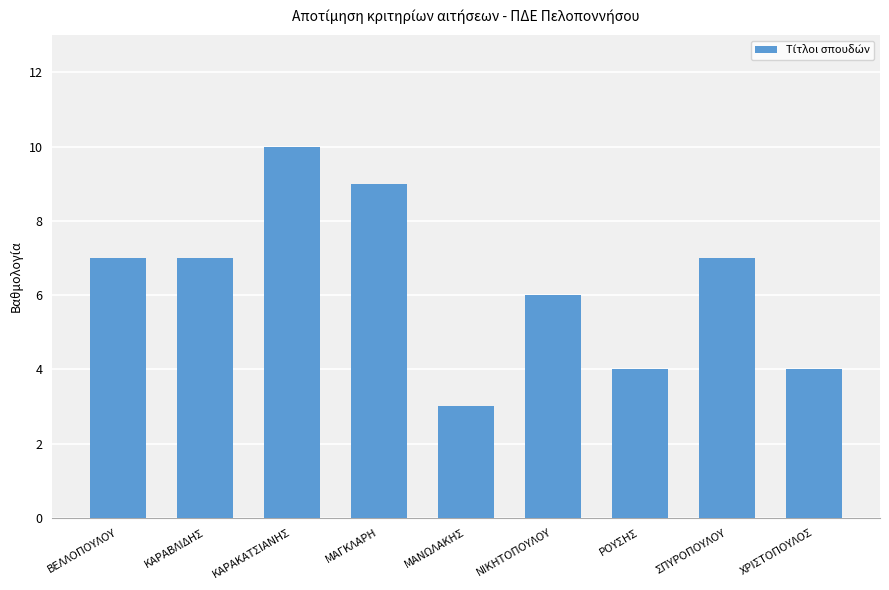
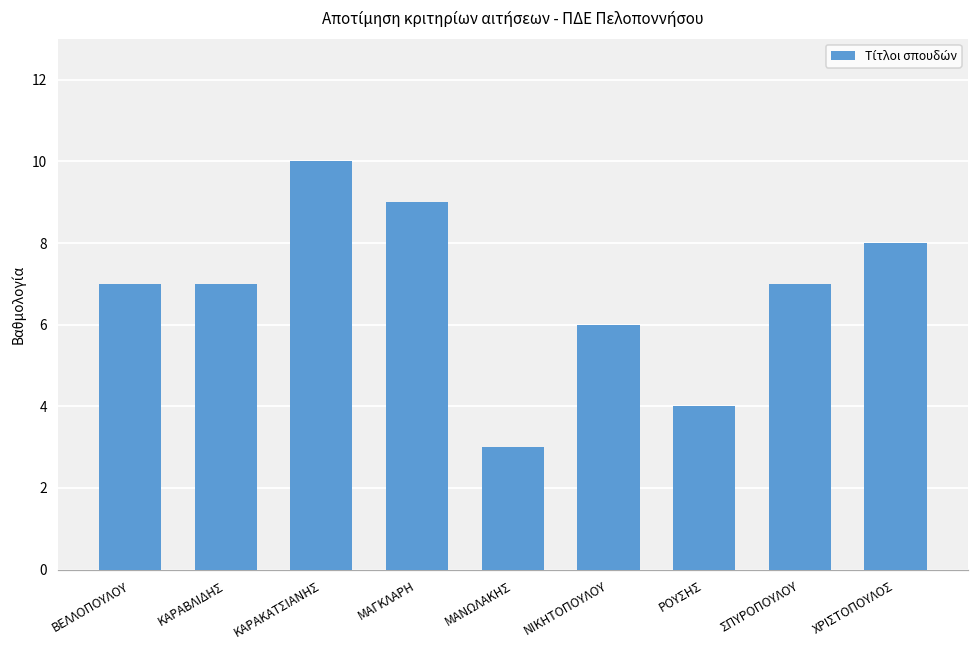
  {
    "ΒΕΛΛΟΠΟΥΛΟΥ": 7,
    "ΚΑΡΑΒΛΙΔΗΣ": 7,
    "ΚΑΡΑΚΑΤΣΙΑΝΗΣ": 10,
    "ΜΑΓΚΛΑΡΗ": 9,
    "ΜΑΝΩΛΑΚΗΣ": 3,
    "ΝΙΚΗΤΟΠΟΥΛΟΥ": 6,
    "ΡΟΥΣΗΣ": 4,
    "ΣΠΥΡΟΠΟΥΛΟΥ": 7,
-   "ΧΡΙΣΤΟΠΟΥΛΟΣ": 4
+   "ΧΡΙΣΤΟΠΟΥΛΟΣ": 8
  }
